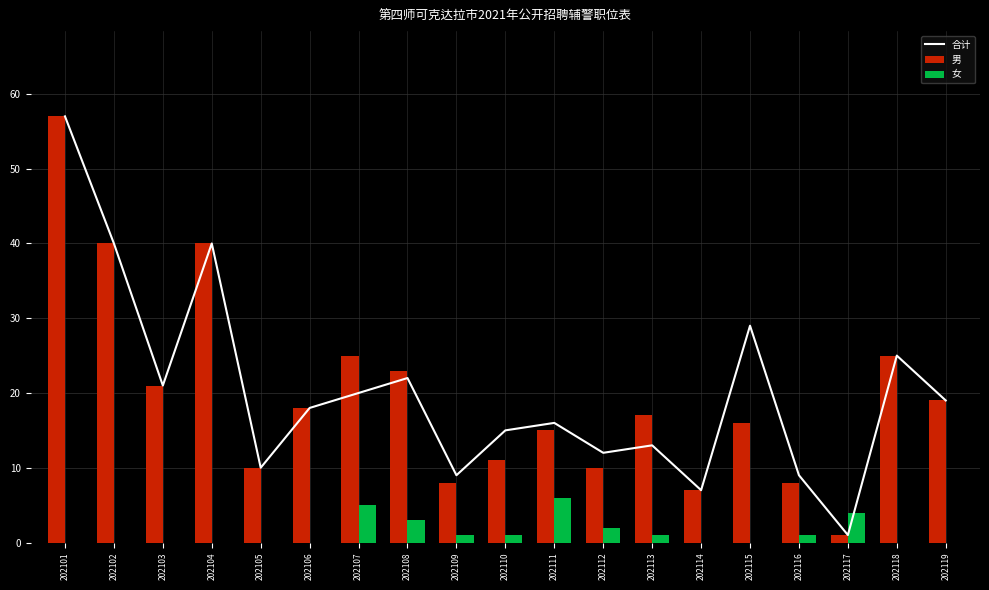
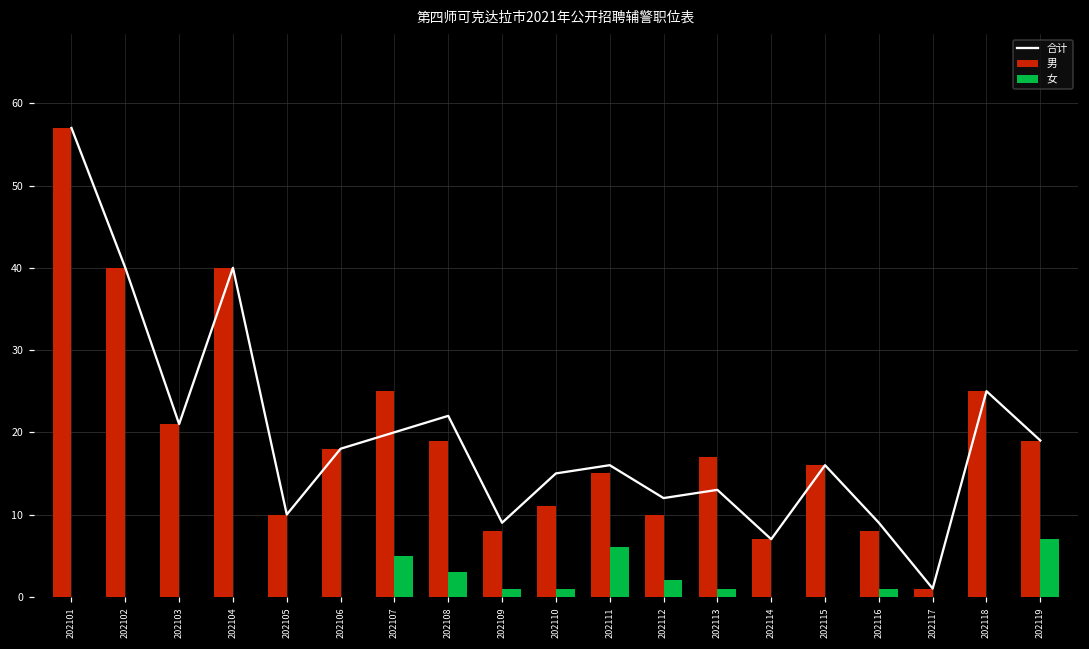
  {
    "男": {
      "202101": 57,
      "202102": 40,
      "202103": 21,
      "202104": 40,
      "202105": 10,
      "202106": 18,
      "202107": 25,
-     "202108": 23,
+     "202108": 19,
      "202109": 8,
      "202110": 11,
      "202111": 15,
      "202112": 10,
      "202113": 17,
      "202114": 7,
      "202115": 16,
      "202116": 8,
      "202117": 1,
      "202118": 25,
      "202119": 19
    },
    "合计": {
      "202101": 57,
      "202102": 40,
      "202103": 21,
      "202104": 40,
      "202105": 10,
      "202106": 18,
      "202107": 20,
      "202108": 22,
      "202109": 9,
      "202110": 15,
      "202111": 16,
      "202112": 12,
      "202113": 13,
      "202114": 7,
-     "202115": 29,
+     "202115": 16,
      "202116": 9,
      "202117": 1,
      "202118": 25,
      "202119": 19
    },
    "女": {
      "202101": 0,
      "202102": 0,
      "202103": 0,
      "202104": 0,
      "202105": 0,
      "202106": 0,
      "202107": 5,
      "202108": 3,
      "202109": 1,
      "202110": 1,
      "202111": 6,
      "202112": 2,
      "202113": 1,
      "202114": 0,
      "202115": 0,
      "202116": 1,
-     "202117": 4,
+     "202117": 0,
      "202118": 0,
-     "202119": 0
+     "202119": 7
    }
  }
